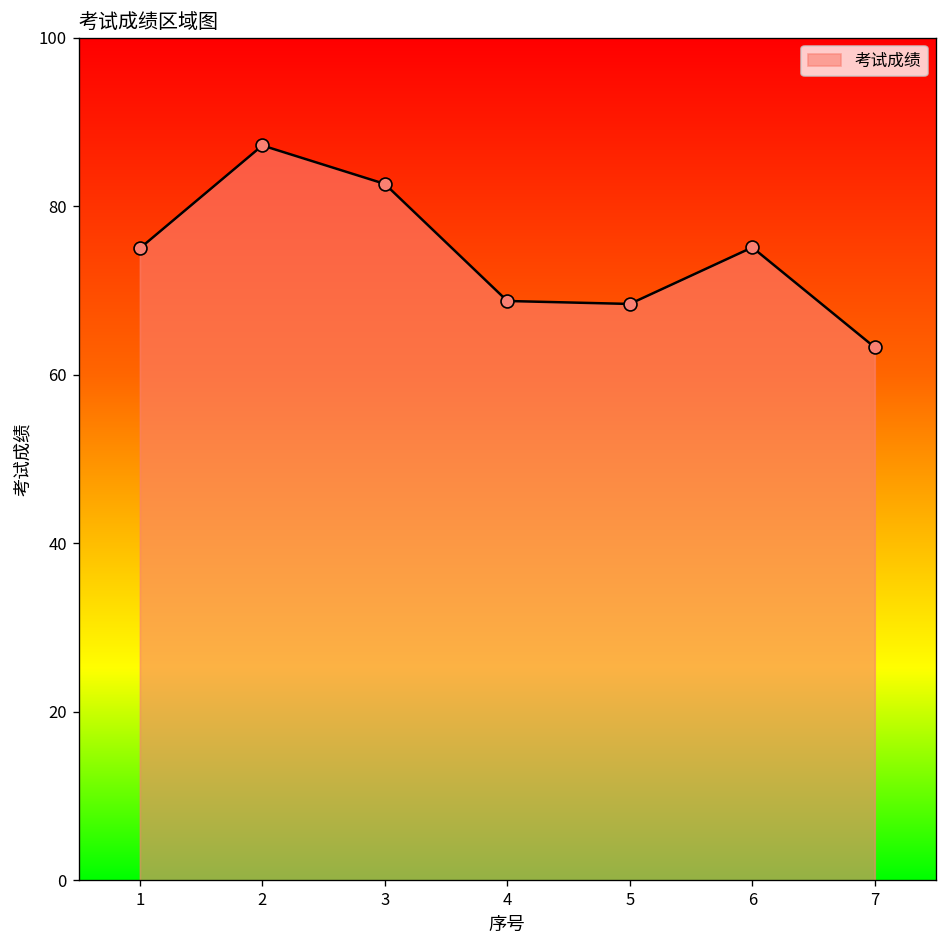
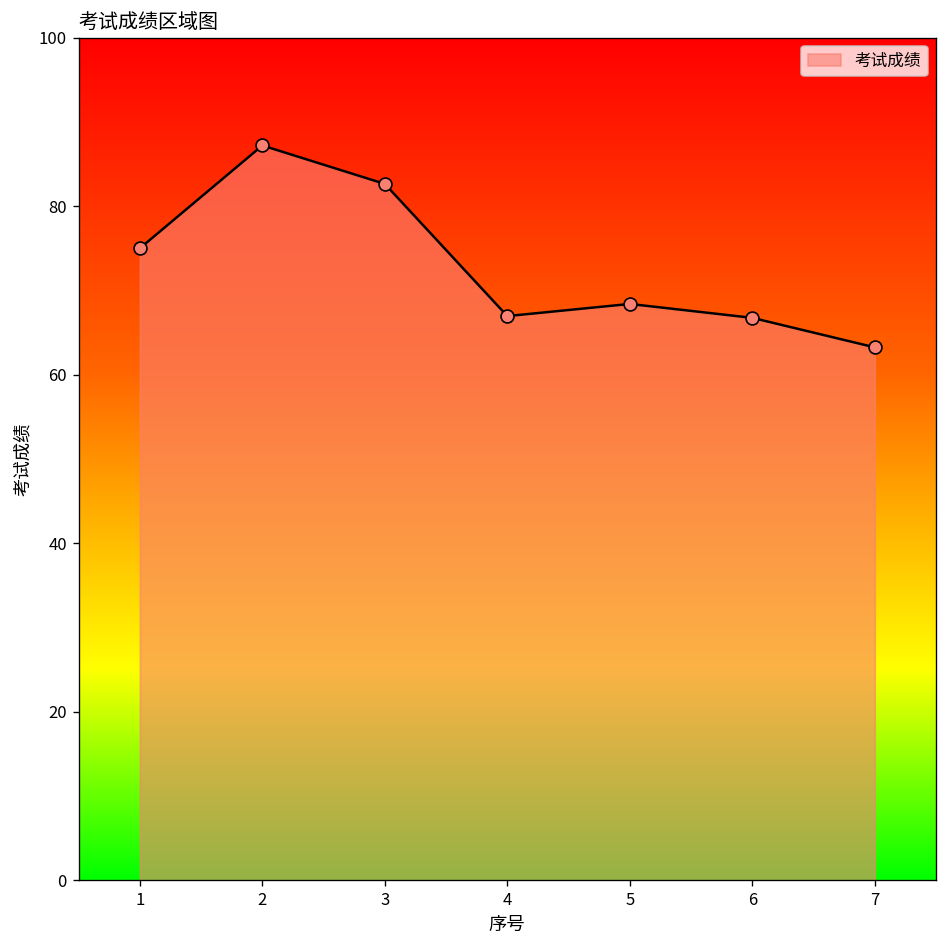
  {
    "1": 75,
    "2": 87,
    "3": 83,
-   "4": 69,
+   "4": 67,
    "5": 68,
-   "6": 75,
+   "6": 67,
    "7": 63
  }
